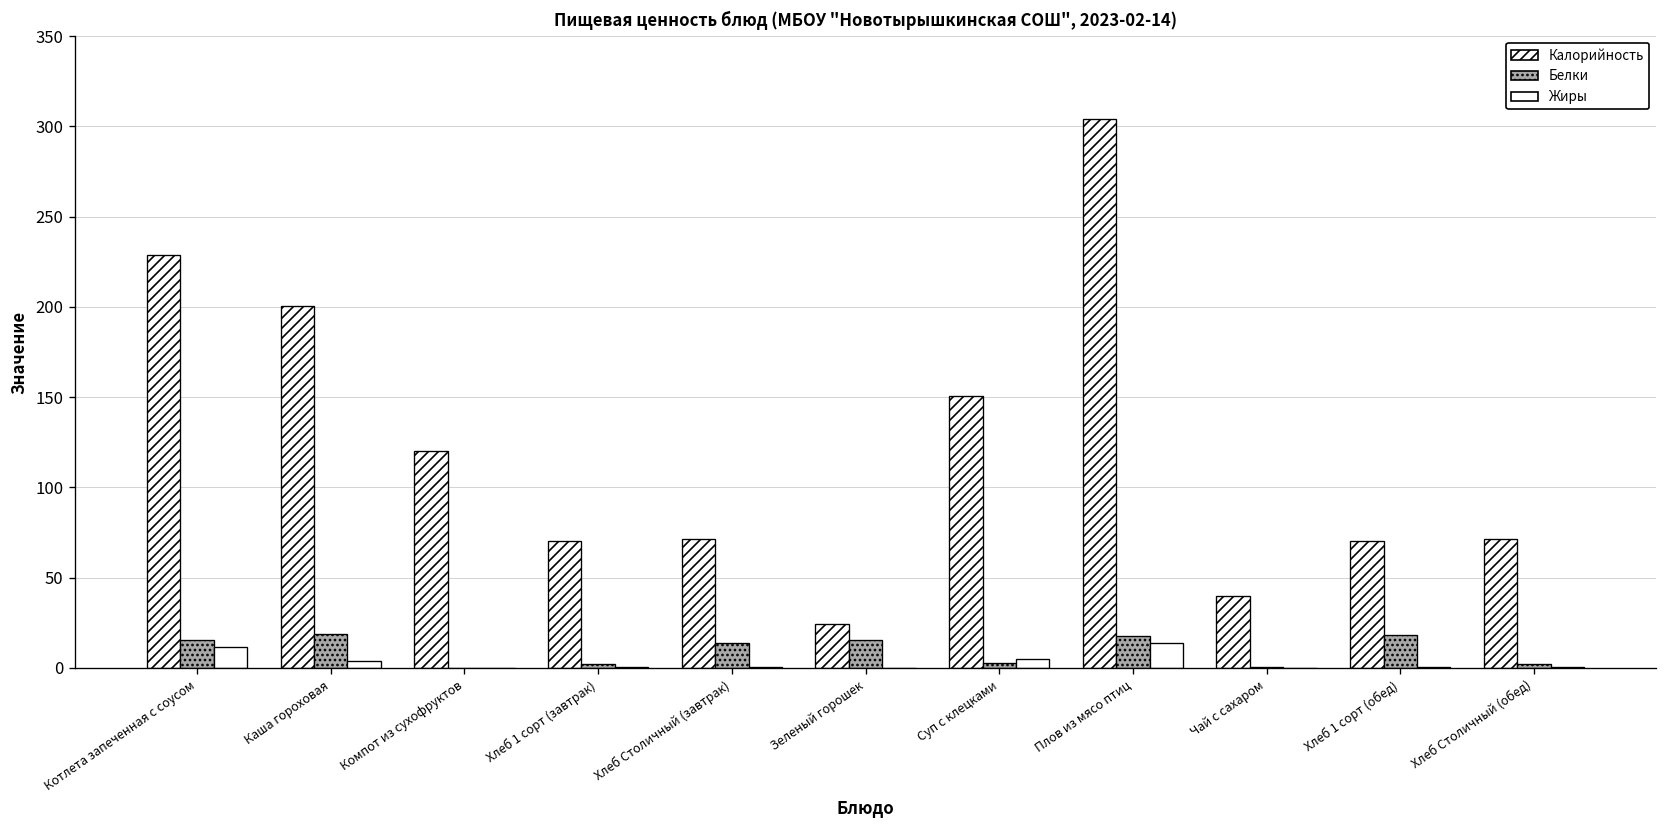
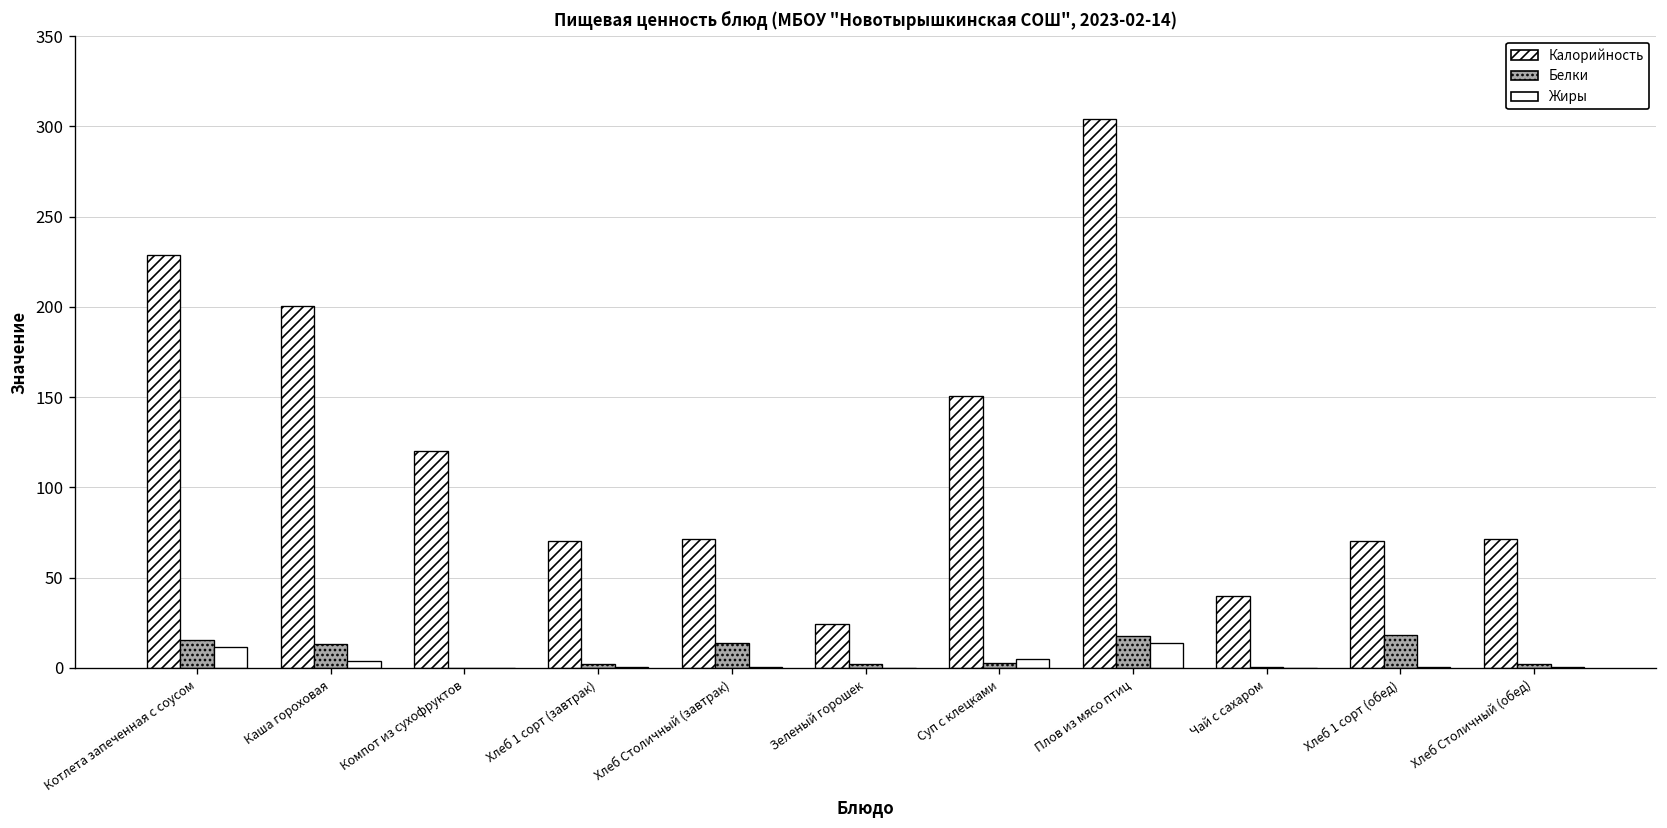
  {
    "Белки": {
      "Котлета запеченная с соусом": 16,
-     "Каша гороховая": 19,
+     "Каша гороховая": 13,
      "Хлеб 1 сорт (завтрак)": 2,
      "Хлеб Столичный (завтрак)": 14,
-     "Зеленый горошек": 15,
+     "Зеленый горошек": 2,
      "Суп с клецками": 3,
      "Плов из мясо птиц": 18,
      "Хлеб 1 сорт (обед)": 18,
      "Хлеб Столичный (обед)": 2
    }
  }
